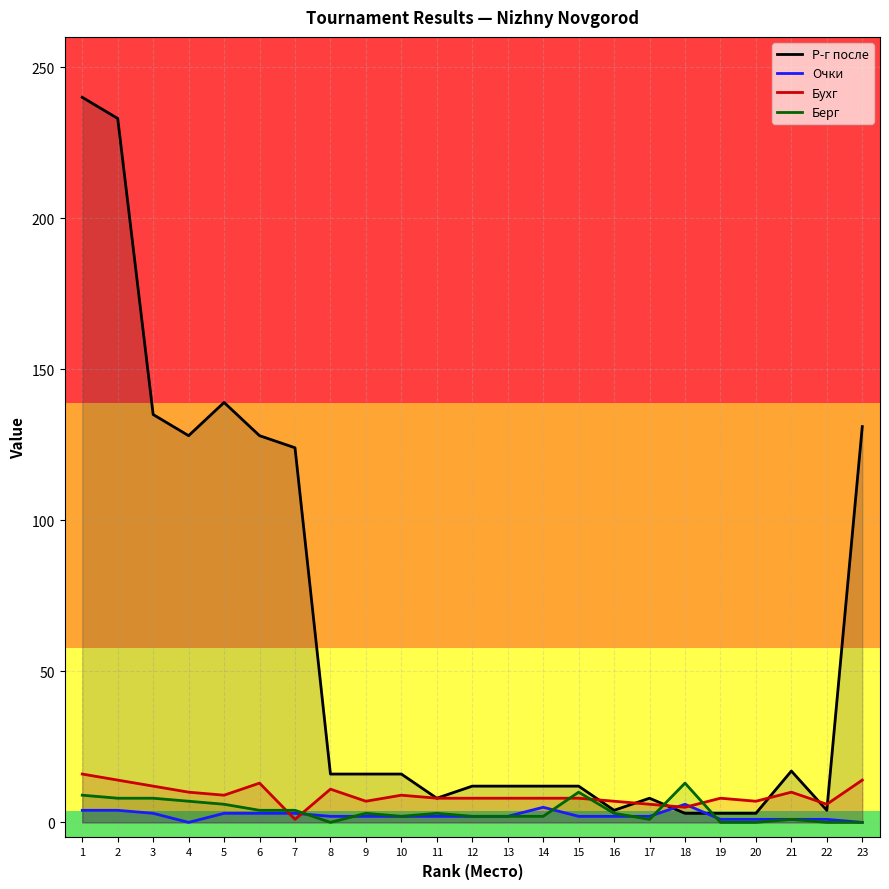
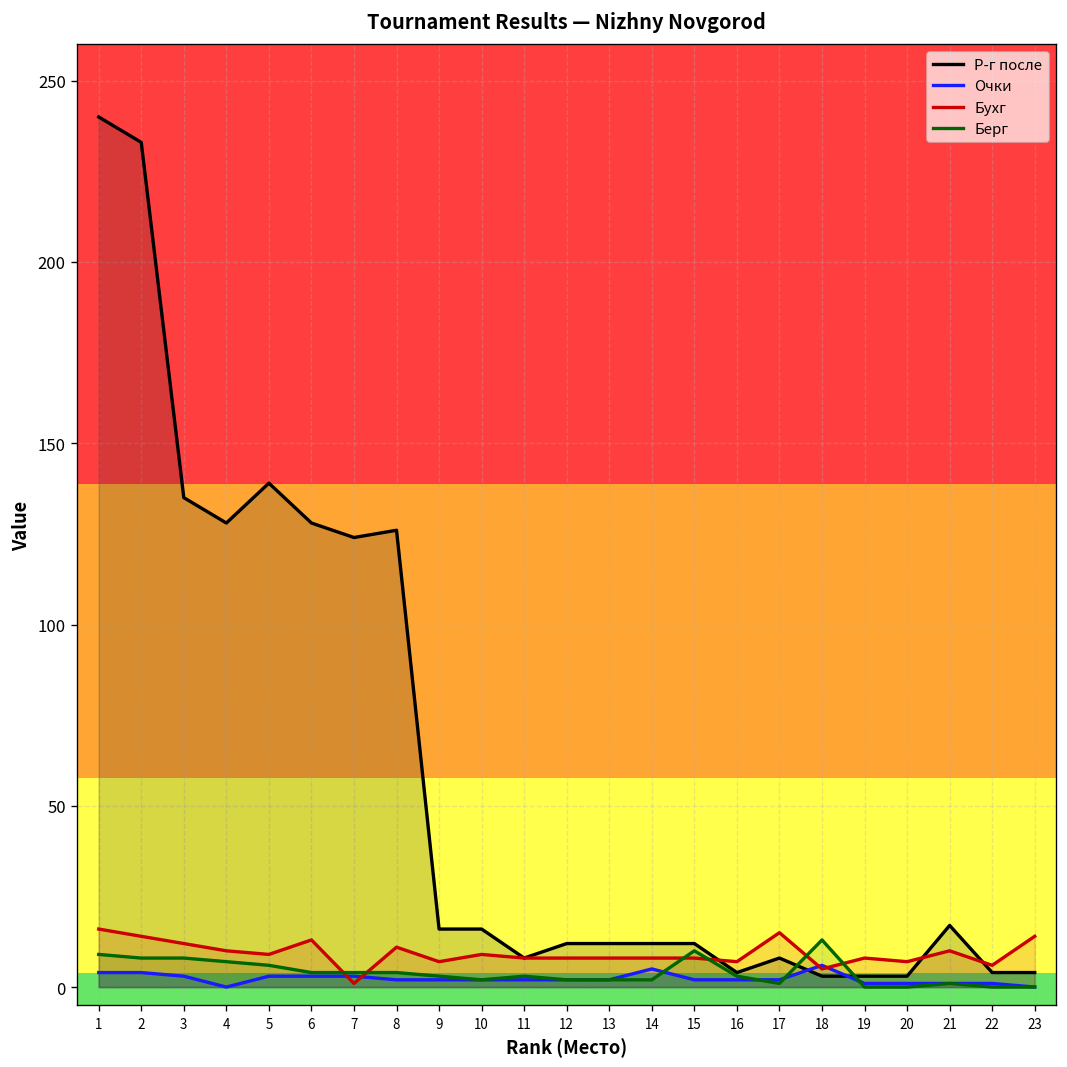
  {
    "Р-г после": {
      "1": 240,
      "2": 233,
      "3": 135,
      "4": 128,
      "5": 139,
      "6": 128,
      "7": 124,
-     "8": 16,
+     "8": 126,
      "9": 16,
      "10": 16,
      "12": 12,
      "13": 12,
      "14": 12,
      "15": 12,
      "16": 4,
      "17": 8,
      "18": 3,
      "19": 3,
      "20": 3,
      "21": 17,
      "22": 4,
-     "23": 131
+     "23": 4
    },
    "Очки": {
      "1": 4,
      "2": 4,
      "3": 3,
      "4": 0,
      "5": 3,
      "6": 3,
      "7": 3,
      "8": 2,
      "9": 2,
      "11": 2,
      "14": 5,
      "15": 2,
      "16": 2,
      "17": 2,
      "18": 6,
      "19": 1,
      "20": 1,
      "22": 1
    },
    "Бухг": {
      "1": 16,
      "2": 14,
      "3": 12,
      "4": 10,
      "5": 9,
      "6": 13,
      "7": 1,
      "8": 11,
      "9": 7,
      "10": 9,
      "12": 8,
      "13": 8,
      "14": 8,
      "15": 8,
      "16": 7,
-     "17": 6,
+     "17": 15,
      "18": 5,
      "19": 8,
      "20": 7,
      "21": 10,
      "22": 6,
      "23": 14
    },
    "Берг": {
      "1": 9,
      "2": 8,
      "3": 8,
      "4": 7,
      "5": 6,
      "6": 4,
      "7": 4,
-     "8": 0,
+     "8": 4,
      "9": 3,
      "11": 3,
      "14": 2,
      "15": 10,
      "16": 3,
      "17": 1,
      "18": 13,
      "19": 0,
      "20": 0,
      "22": 0
    }
  }
